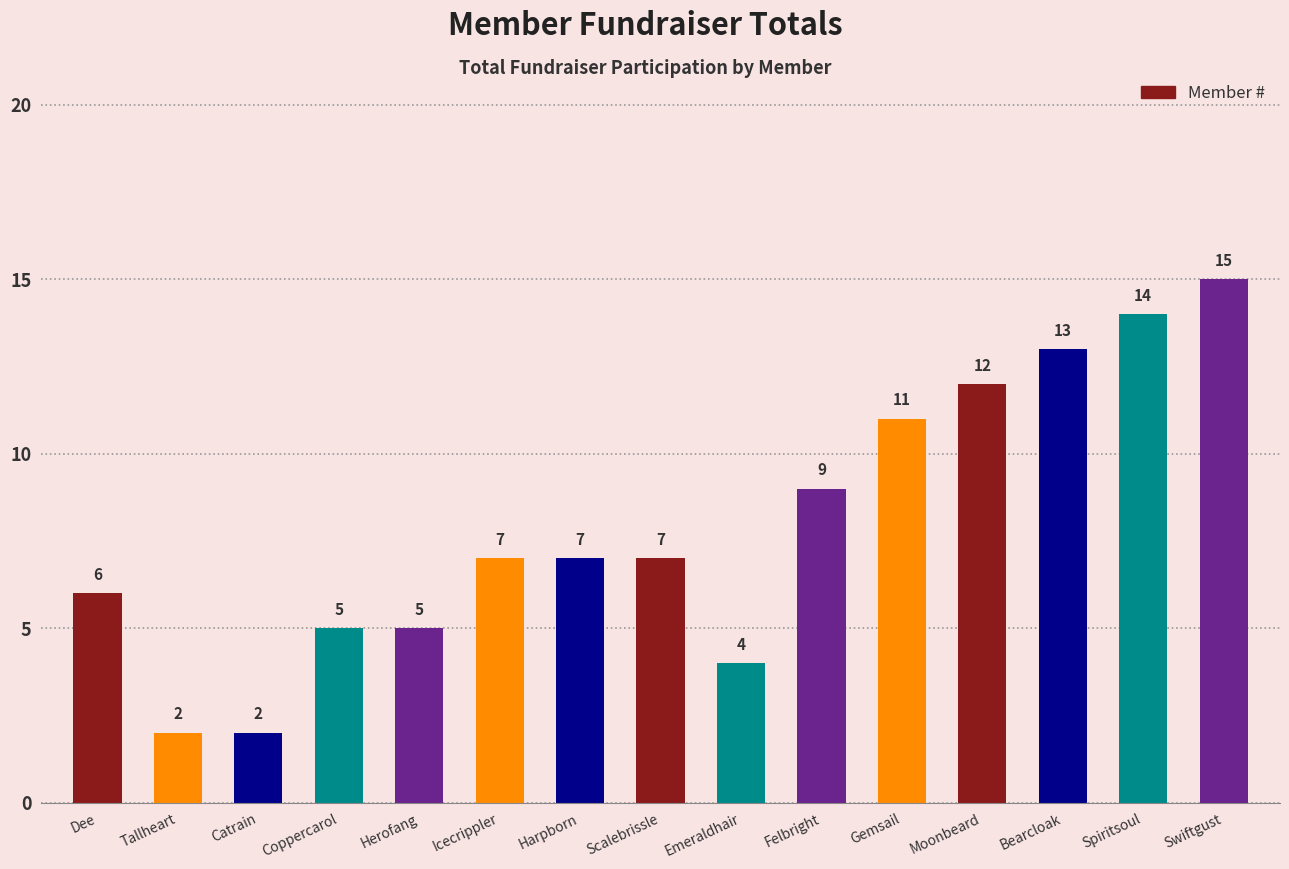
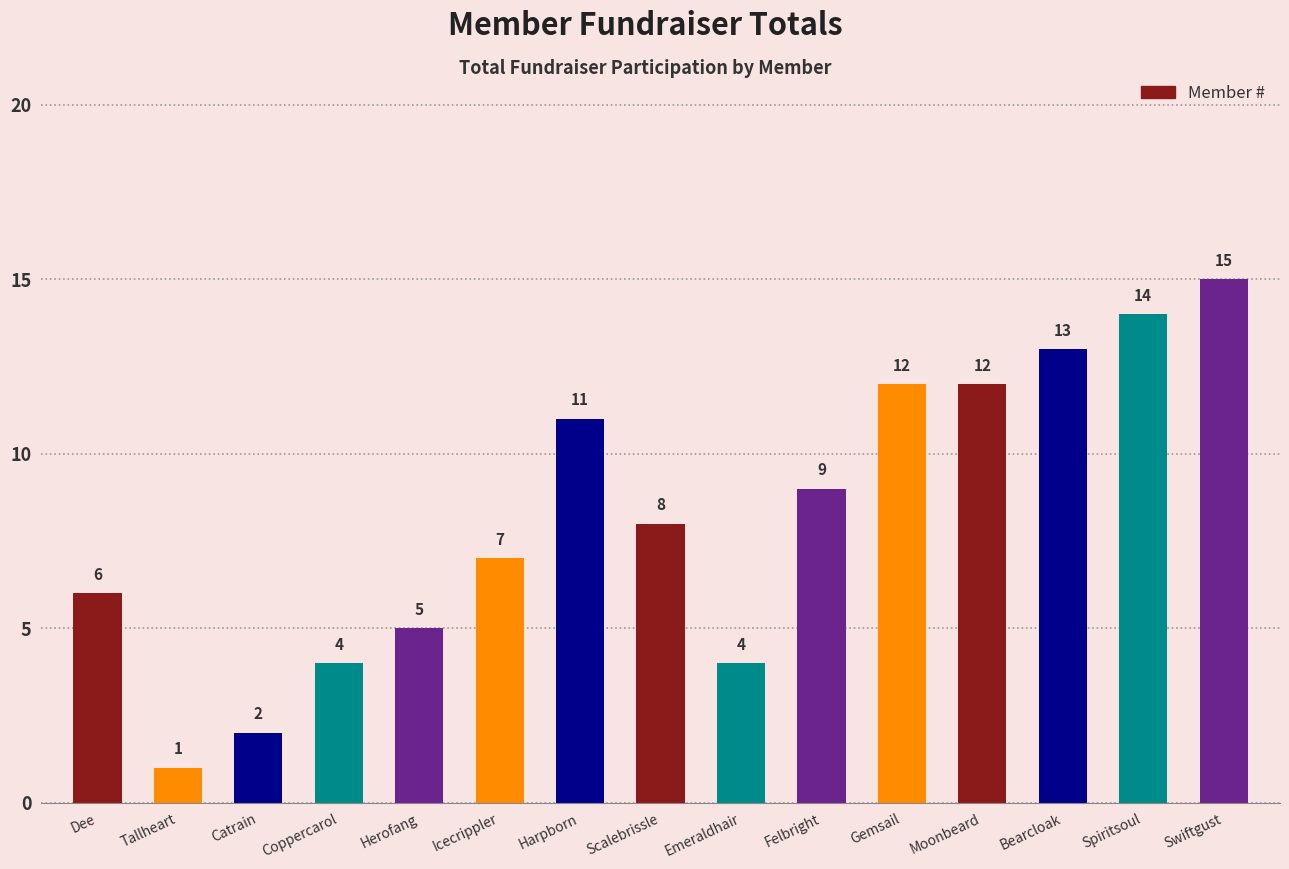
  {
    "Dee": 6,
-   "Tallheart": 2,
+   "Tallheart": 1,
    "Catrain": 2,
-   "Coppercarol": 5,
+   "Coppercarol": 4,
    "Herofang": 5,
    "Icecrippler": 7,
-   "Harpborn": 7,
-   "Scalebrissle": 7,
+   "Harpborn": 11,
+   "Scalebrissle": 8,
    "Emeraldhair": 4,
    "Felbright": 9,
-   "Gemsail": 11,
+   "Gemsail": 12,
    "Moonbeard": 12,
    "Bearcloak": 13,
    "Spiritsoul": 14,
    "Swiftgust": 15
  }
